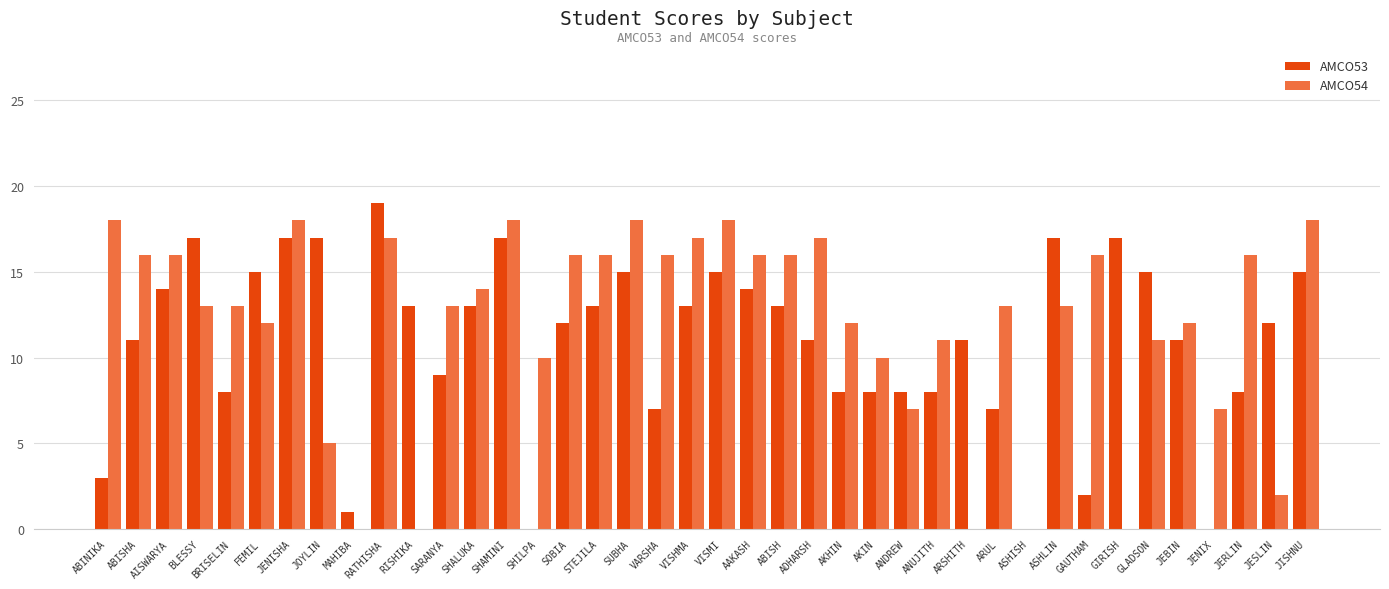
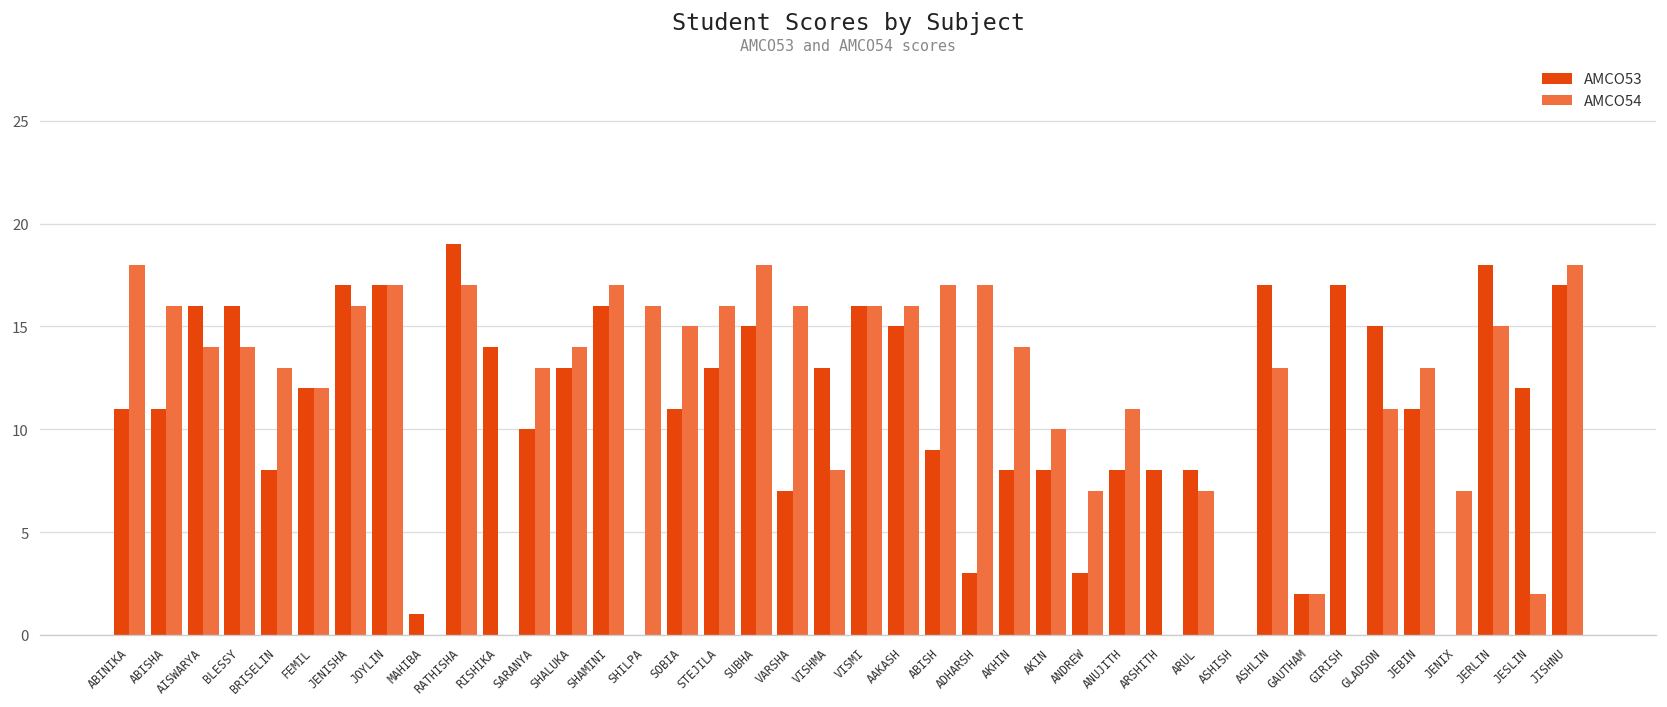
  {
    "AMCO53": {
-     "ABINIKA": 3,
+     "ABINIKA": 11,
      "ABISHA": 11,
-     "AISWARYA": 14,
-     "BLESSY": 17,
+     "AISWARYA": 16,
+     "BLESSY": 16,
      "BRISELIN": 8,
-     "FEMIL": 15,
+     "FEMIL": 12,
      "JENISHA": 17,
      "JOYLIN": 17,
      "MAHIBA": 1,
      "RATHISHA": 19,
-     "RISHIKA": 13,
-     "SARANYA": 9,
+     "RISHIKA": 14,
+     "SARANYA": 10,
      "SHALUKA": 13,
-     "SHAMINI": 17,
+     "SHAMINI": 16,
      "SHILPA": 0,
-     "SOBIA": 12,
+     "SOBIA": 11,
      "STEJILA": 13,
      "SUBHA": 15,
      "VARSHA": 7,
      "VISHMA": 13,
-     "VISMI": 15,
-     "AAKASH": 14,
-     "ABISH": 13,
-     "ADHARSH": 11,
+     "VISMI": 16,
+     "AAKASH": 15,
+     "ABISH": 9,
+     "ADHARSH": 3,
      "AKHIN": 8,
      "AKIN": 8,
-     "ANDREW": 8,
+     "ANDREW": 3,
      "ANUJITH": 8,
-     "ARSHITH": 11,
-     "ARUL": 7,
+     "ARSHITH": 8,
+     "ARUL": 8,
      "ASHISH": 0,
      "ASHLIN": 17,
      "GAUTHAM": 2,
      "GIRISH": 17,
      "GLADSON": 15,
      "JEBIN": 11,
      "JENIX": 0,
-     "JERLIN": 8,
+     "JERLIN": 18,
      "JESLIN": 12,
-     "JISHNU": 15
+     "JISHNU": 17
    },
    "AMCO54": {
      "ABINIKA": 18,
      "ABISHA": 16,
-     "AISWARYA": 16,
-     "BLESSY": 13,
+     "AISWARYA": 14,
+     "BLESSY": 14,
      "BRISELIN": 13,
      "FEMIL": 12,
-     "JENISHA": 18,
-     "JOYLIN": 5,
+     "JENISHA": 16,
+     "JOYLIN": 17,
      "MAHIBA": 0,
      "RATHISHA": 17,
      "RISHIKA": 0,
      "SARANYA": 13,
      "SHALUKA": 14,
-     "SHAMINI": 18,
-     "SHILPA": 10,
-     "SOBIA": 16,
+     "SHAMINI": 17,
+     "SHILPA": 16,
+     "SOBIA": 15,
      "STEJILA": 16,
      "SUBHA": 18,
      "VARSHA": 16,
-     "VISHMA": 17,
-     "VISMI": 18,
+     "VISHMA": 8,
+     "VISMI": 16,
      "AAKASH": 16,
-     "ABISH": 16,
+     "ABISH": 17,
      "ADHARSH": 17,
-     "AKHIN": 12,
+     "AKHIN": 14,
      "AKIN": 10,
      "ANDREW": 7,
      "ANUJITH": 11,
      "ARSHITH": 0,
-     "ARUL": 13,
+     "ARUL": 7,
      "ASHISH": 0,
      "ASHLIN": 13,
-     "GAUTHAM": 16,
+     "GAUTHAM": 2,
      "GIRISH": 0,
      "GLADSON": 11,
-     "JEBIN": 12,
+     "JEBIN": 13,
      "JENIX": 7,
-     "JERLIN": 16,
+     "JERLIN": 15,
      "JESLIN": 2,
      "JISHNU": 18
    }
  }
